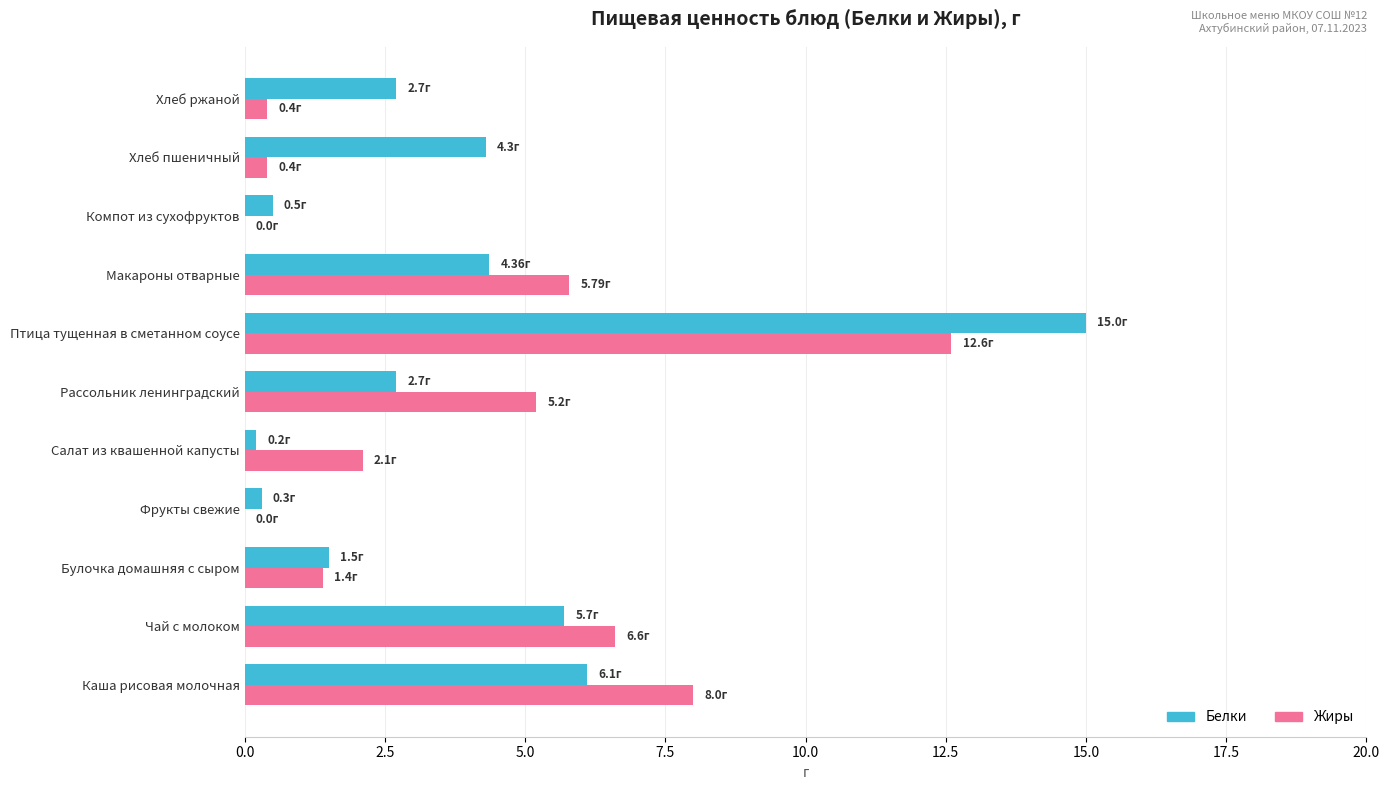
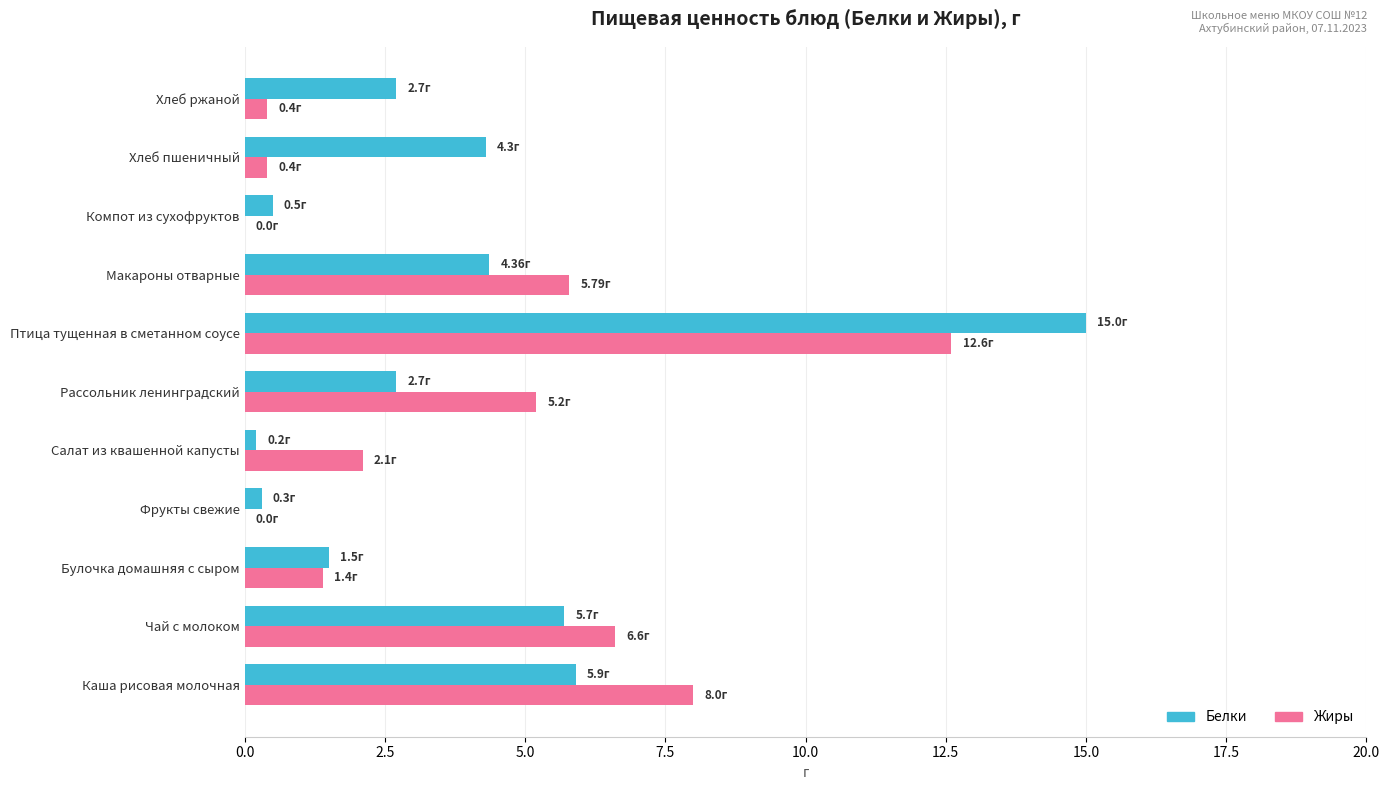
  {
    "Белки": {
      "Хлеб ржаной": "2.7г",
      "Хлеб пшеничный": "4.3г",
      "Компот из сухофруктов": "0.5г",
      "Макароны отварные": "4.36г",
      "Птица тущенная в сметанном соусе": "15.0г",
      "Рассольник ленинградский": "2.7г",
      "Салат из квашенной капусты": "0.2г",
      "Фрукты свежие": "0.3г",
      "Булочка домашняя с сыром": "1.5г",
      "Чай с молоком": "5.7г",
-     "Каша рисовая молочная": "6.1г"
+     "Каша рисовая молочная": "5.9г"
    },
    "Жиры": {
      "Хлеб ржаной": "0.4г",
      "Хлеб пшеничный": "0.4г",
      "Компот из сухофруктов": "0.0г",
      "Макароны отварные": "5.79г",
      "Птица тущенная в сметанном соусе": "12.6г",
      "Рассольник ленинградский": "5.2г",
      "Салат из квашенной капусты": "2.1г",
      "Фрукты свежие": "0.0г",
      "Булочка домашняя с сыром": "1.4г",
      "Чай с молоком": "6.6г",
      "Каша рисовая молочная": "8.0г"
    }
  }
